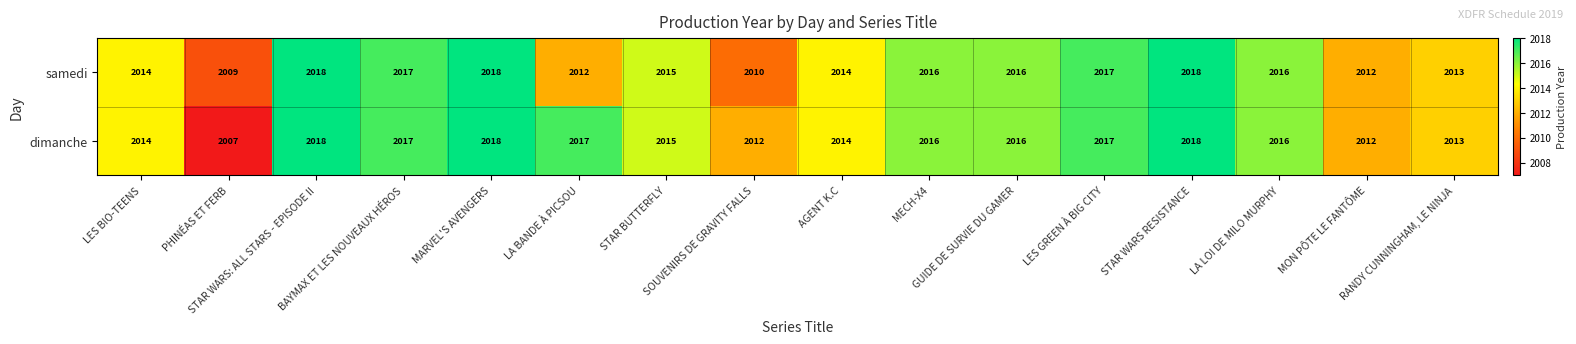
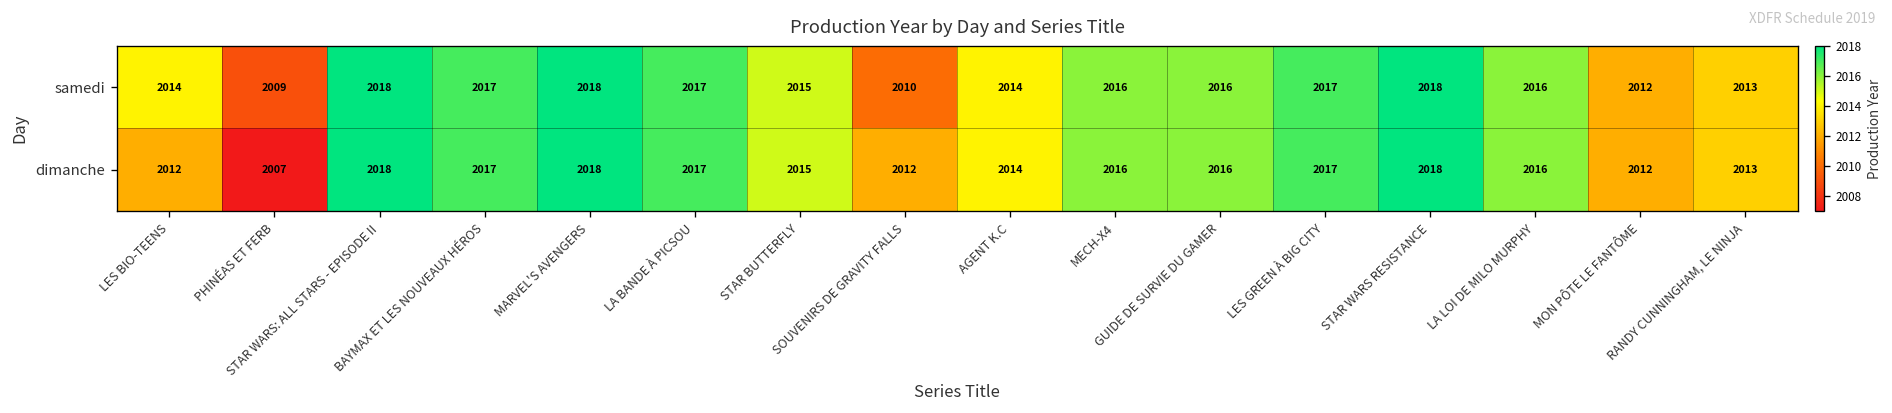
  {
    "samedi": {
      "LES BIO-TEENS": 2014,
      "PHINÉAS ET FERB": 2009,
      "STAR WARS: ALL STARS - EPISODE II": 2018,
      "BAYMAX ET LES NOUVEAUX HÉROS": 2017,
      "MARVEL'S AVENGERS": 2018,
-     "LA BANDE À PICSOU": 2012,
+     "LA BANDE À PICSOU": 2017,
      "STAR BUTTERFLY": 2015,
      "SOUVENIRS DE GRAVITY FALLS": 2010,
      "AGENT K.C": 2014,
      "MECH-X4": 2016,
      "GUIDE DE SURVIE DU GAMER": 2016,
      "LES GREEN À BIG CITY": 2017,
      "STAR WARS RESISTANCE": 2018,
      "LA LOI DE MILO MURPHY": 2016,
      "MON PÔTE LE FANTÔME": 2012,
      "RANDY CUNNINGHAM, LE NINJA": 2013
    },
    "dimanche": {
-     "LES BIO-TEENS": 2014,
+     "LES BIO-TEENS": 2012,
      "PHINÉAS ET FERB": 2007,
      "STAR WARS: ALL STARS - EPISODE II": 2018,
      "BAYMAX ET LES NOUVEAUX HÉROS": 2017,
      "MARVEL'S AVENGERS": 2018,
      "LA BANDE À PICSOU": 2017,
      "STAR BUTTERFLY": 2015,
      "SOUVENIRS DE GRAVITY FALLS": 2012,
      "AGENT K.C": 2014,
      "MECH-X4": 2016,
      "GUIDE DE SURVIE DU GAMER": 2016,
      "LES GREEN À BIG CITY": 2017,
      "STAR WARS RESISTANCE": 2018,
      "LA LOI DE MILO MURPHY": 2016,
      "MON PÔTE LE FANTÔME": 2012,
      "RANDY CUNNINGHAM, LE NINJA": 2013
    }
  }
